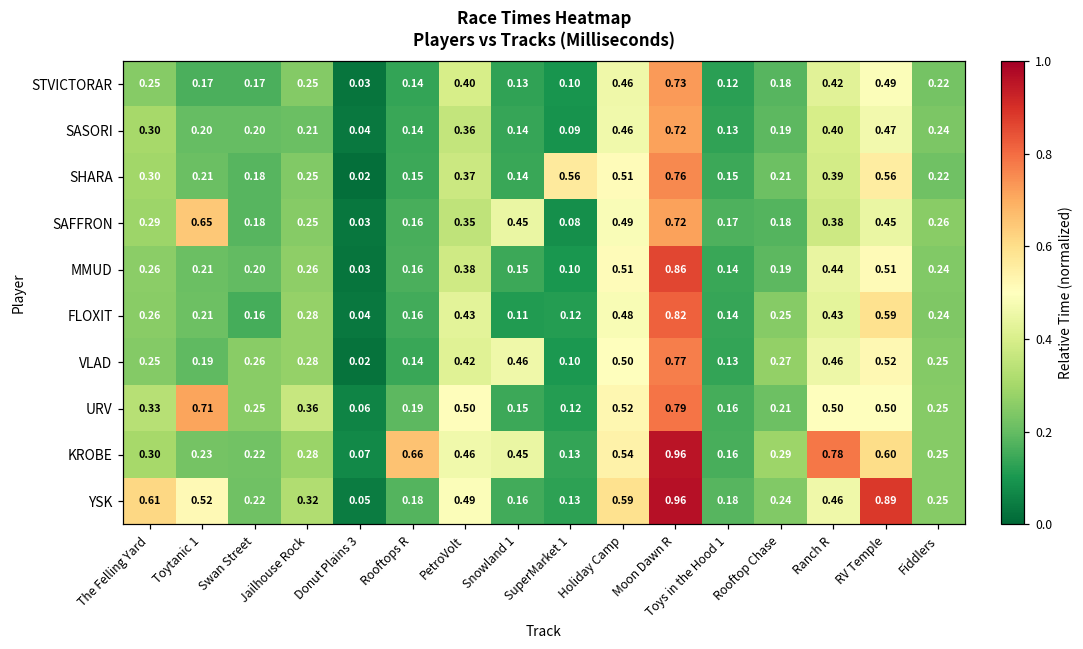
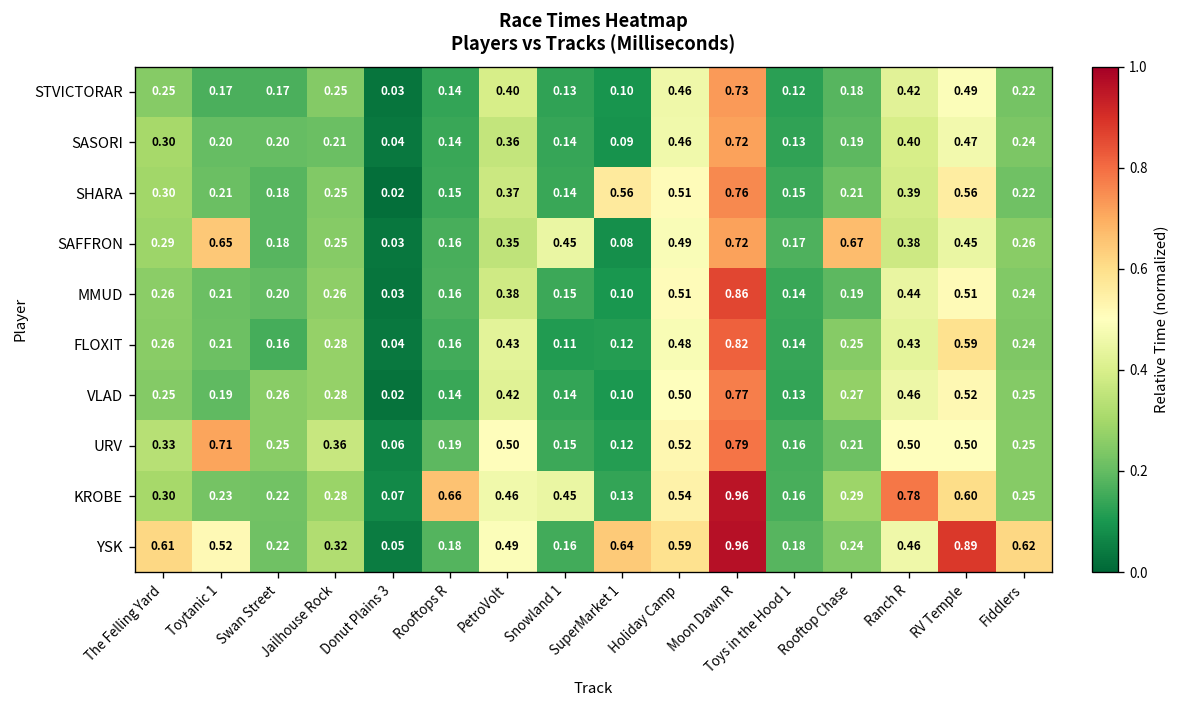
  {
    "STVICTORAR": {
      "The Felling Yard": 0.25,
      "Toytanic 1": 0.17,
      "Swan Street": 0.17,
      "Jailhouse Rock": 0.25,
      "Donut Plains 3": 0.03,
      "Rooftops R": 0.14,
      "PetroVolt": 0.40,
      "Snowland 1": 0.13,
      "SuperMarket 1": 0.10,
      "Holiday Camp": 0.46,
      "Moon Dawn R": 0.73,
      "Toys in the Hood 1": 0.12,
      "Rooftop Chase": 0.18,
      "Ranch R": 0.42,
      "RV Temple": 0.49,
      "Fiddlers": 0.22
    },
    "SASORI": {
      "The Felling Yard": 0.30,
      "Toytanic 1": 0.20,
      "Swan Street": 0.20,
      "Jailhouse Rock": 0.21,
      "Donut Plains 3": 0.04,
      "Rooftops R": 0.14,
      "PetroVolt": 0.36,
      "Snowland 1": 0.14,
      "SuperMarket 1": 0.09,
      "Holiday Camp": 0.46,
      "Moon Dawn R": 0.72,
      "Toys in the Hood 1": 0.13,
      "Rooftop Chase": 0.19,
      "Ranch R": 0.40,
      "RV Temple": 0.47,
      "Fiddlers": 0.24
    },
    "SHARA": {
      "The Felling Yard": 0.30,
      "Toytanic 1": 0.21,
      "Swan Street": 0.18,
      "Jailhouse Rock": 0.25,
      "Donut Plains 3": 0.02,
      "Rooftops R": 0.15,
      "PetroVolt": 0.37,
      "Snowland 1": 0.14,
      "SuperMarket 1": 0.56,
      "Holiday Camp": 0.51,
      "Moon Dawn R": 0.76,
      "Toys in the Hood 1": 0.15,
      "Rooftop Chase": 0.21,
      "Ranch R": 0.39,
      "RV Temple": 0.56,
      "Fiddlers": 0.22
    },
    "SAFFRON": {
      "The Felling Yard": 0.29,
      "Toytanic 1": 0.65,
      "Swan Street": 0.18,
      "Jailhouse Rock": 0.25,
      "Donut Plains 3": 0.03,
      "Rooftops R": 0.16,
      "PetroVolt": 0.35,
      "Snowland 1": 0.45,
      "SuperMarket 1": 0.08,
      "Holiday Camp": 0.49,
      "Moon Dawn R": 0.72,
      "Toys in the Hood 1": 0.17,
-     "Rooftop Chase": 0.18,
+     "Rooftop Chase": 0.67,
      "Ranch R": 0.38,
      "RV Temple": 0.45,
      "Fiddlers": 0.26
    },
    "MMUD": {
      "The Felling Yard": 0.26,
      "Toytanic 1": 0.21,
      "Swan Street": 0.20,
      "Jailhouse Rock": 0.26,
      "Donut Plains 3": 0.03,
      "Rooftops R": 0.16,
      "PetroVolt": 0.38,
      "Snowland 1": 0.15,
      "SuperMarket 1": 0.10,
      "Holiday Camp": 0.51,
      "Moon Dawn R": 0.86,
      "Toys in the Hood 1": 0.14,
      "Rooftop Chase": 0.19,
      "Ranch R": 0.44,
      "RV Temple": 0.51,
      "Fiddlers": 0.24
    },
    "FLOXIT": {
      "The Felling Yard": 0.26,
      "Toytanic 1": 0.21,
      "Swan Street": 0.16,
      "Jailhouse Rock": 0.28,
      "Donut Plains 3": 0.04,
      "Rooftops R": 0.16,
      "PetroVolt": 0.43,
      "Snowland 1": 0.11,
      "SuperMarket 1": 0.12,
      "Holiday Camp": 0.48,
      "Moon Dawn R": 0.82,
      "Toys in the Hood 1": 0.14,
      "Rooftop Chase": 0.25,
      "Ranch R": 0.43,
      "RV Temple": 0.59,
      "Fiddlers": 0.24
    },
    "VLAD": {
      "The Felling Yard": 0.25,
      "Toytanic 1": 0.19,
      "Swan Street": 0.26,
      "Jailhouse Rock": 0.28,
      "Donut Plains 3": 0.02,
      "Rooftops R": 0.14,
      "PetroVolt": 0.42,
-     "Snowland 1": 0.46,
+     "Snowland 1": 0.14,
      "SuperMarket 1": 0.10,
      "Holiday Camp": 0.50,
      "Moon Dawn R": 0.77,
      "Toys in the Hood 1": 0.13,
      "Rooftop Chase": 0.27,
      "Ranch R": 0.46,
      "RV Temple": 0.52,
      "Fiddlers": 0.25
    },
    "URV": {
      "The Felling Yard": 0.33,
      "Toytanic 1": 0.71,
      "Swan Street": 0.25,
      "Jailhouse Rock": 0.36,
      "Donut Plains 3": 0.06,
      "Rooftops R": 0.19,
      "PetroVolt": 0.50,
      "Snowland 1": 0.15,
      "SuperMarket 1": 0.12,
      "Holiday Camp": 0.52,
      "Moon Dawn R": 0.79,
      "Toys in the Hood 1": 0.16,
      "Rooftop Chase": 0.21,
      "Ranch R": 0.50,
      "RV Temple": 0.50,
      "Fiddlers": 0.25
    },
    "KROBE": {
      "The Felling Yard": 0.30,
      "Toytanic 1": 0.23,
      "Swan Street": 0.22,
      "Jailhouse Rock": 0.28,
      "Donut Plains 3": 0.07,
      "Rooftops R": 0.66,
      "PetroVolt": 0.46,
      "Snowland 1": 0.45,
      "SuperMarket 1": 0.13,
      "Holiday Camp": 0.54,
      "Moon Dawn R": 0.96,
      "Toys in the Hood 1": 0.16,
      "Rooftop Chase": 0.29,
      "Ranch R": 0.78,
      "RV Temple": 0.60,
      "Fiddlers": 0.25
    },
    "YSK": {
      "The Felling Yard": 0.61,
      "Toytanic 1": 0.52,
      "Swan Street": 0.22,
      "Jailhouse Rock": 0.32,
      "Donut Plains 3": 0.05,
      "Rooftops R": 0.18,
      "PetroVolt": 0.49,
      "Snowland 1": 0.16,
-     "SuperMarket 1": 0.13,
+     "SuperMarket 1": 0.64,
      "Holiday Camp": 0.59,
      "Moon Dawn R": 0.96,
      "Toys in the Hood 1": 0.18,
      "Rooftop Chase": 0.24,
      "Ranch R": 0.46,
      "RV Temple": 0.89,
-     "Fiddlers": 0.25
+     "Fiddlers": 0.62
    }
  }
